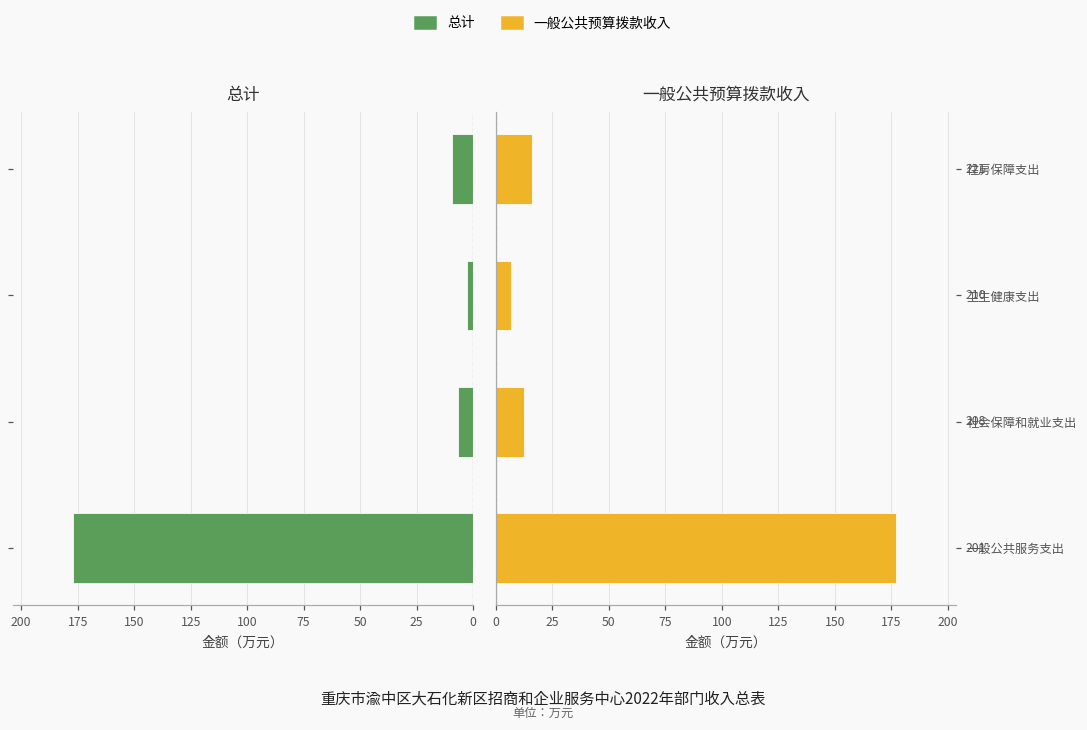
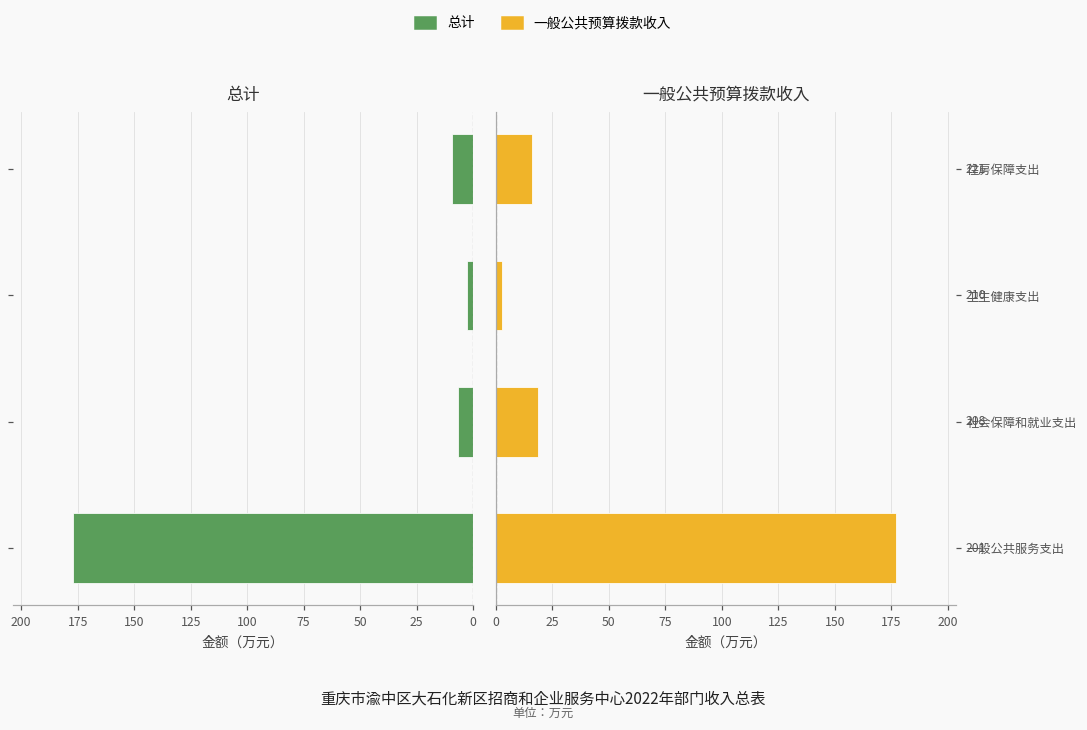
  {
    "一般公共预算拨款收入": {
      "住房保障支出": 16,
-     "卫生健康支出": 7,
-     "社会保障和就业支出": 12,
+     "卫生健康支出": 3,
+     "社会保障和就业支出": 18,
      "一般公共服务支出": 177
    }
  }
